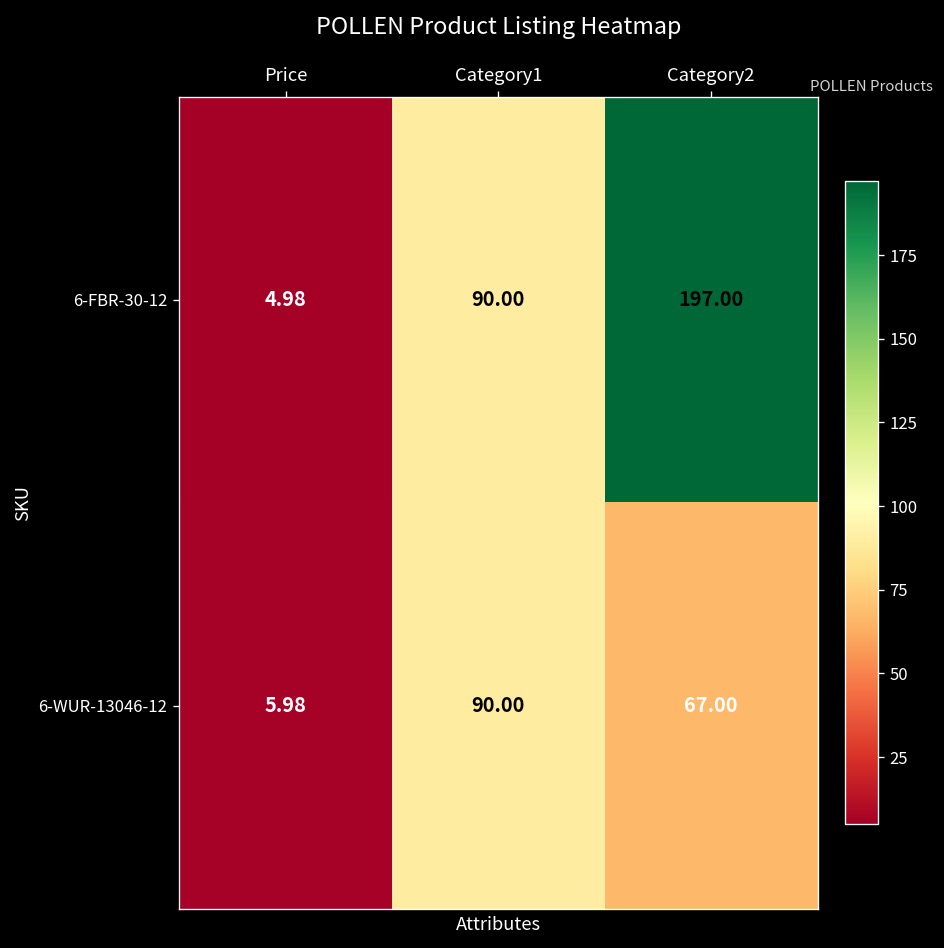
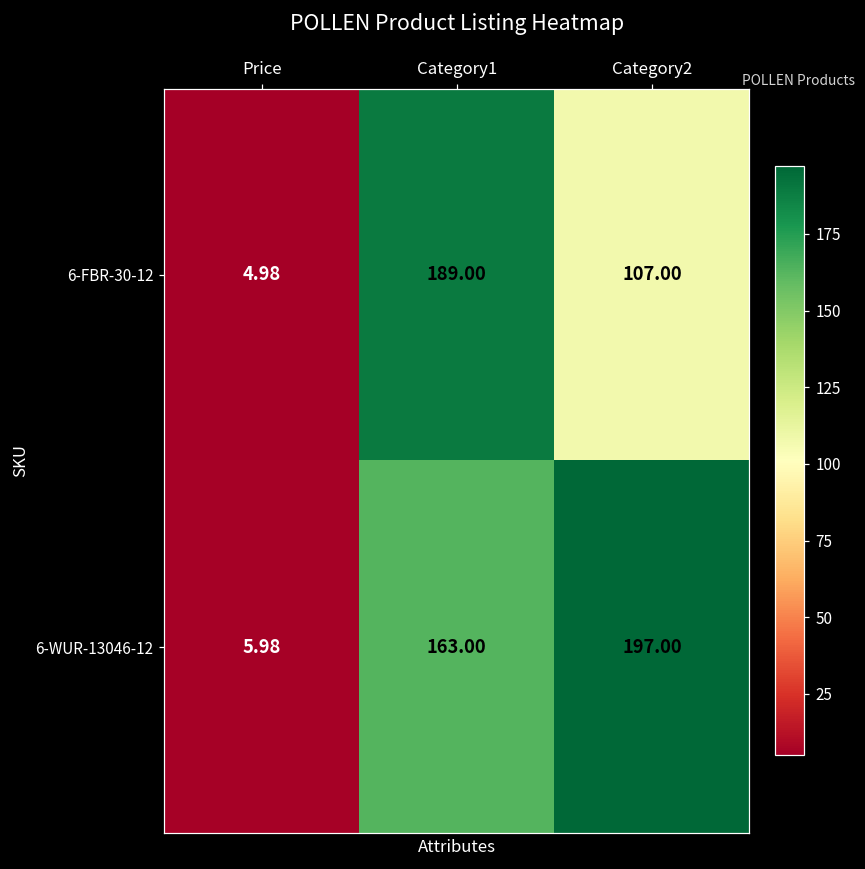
  {
    "6-FBR-30-12": {
      "Price": 4.98,
-     "Category1": 90.00,
-     "Category2": 197.00
+     "Category1": 189.00,
+     "Category2": 107.00
    },
    "6-WUR-13046-12": {
      "Price": 5.98,
-     "Category1": 90.00,
-     "Category2": 67.00
+     "Category1": 163.00,
+     "Category2": 197.00
    }
  }
